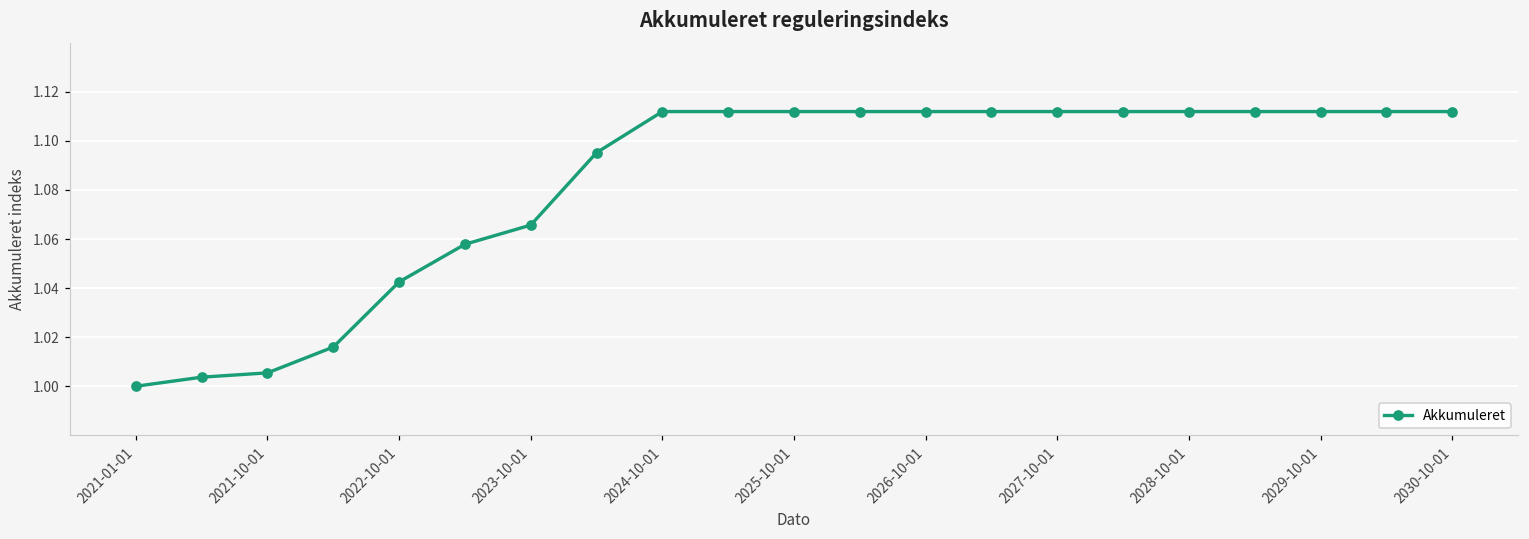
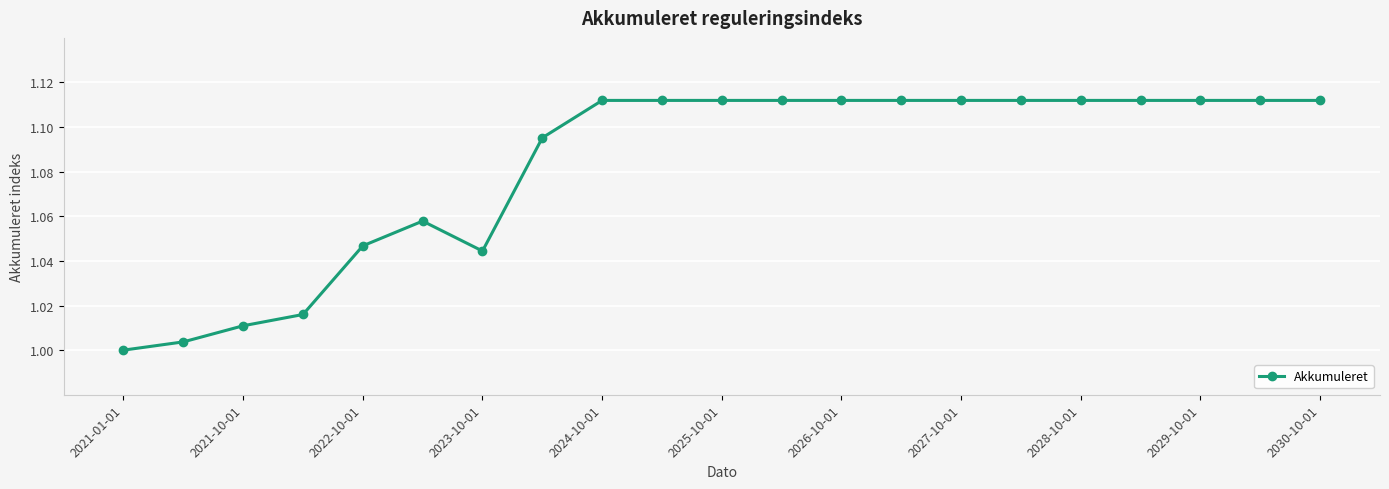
  {
    "2021-01-01": 1.000,
-   "2021-10-01": 1.005,
-   "2022-10-01": 1.043,
-   "2023-10-01": 1.066,
+   "2021-10-01": 1.011,
+   "2022-10-01": 1.047,
+   "2023-10-01": 1.044,
    "2024-10-01": 1.112,
    "2025-10-01": 1.112,
    "2026-10-01": 1.112,
    "2027-10-01": 1.112,
    "2028-10-01": 1.112,
    "2029-10-01": 1.112,
    "2030-10-01": 1.112
  }
